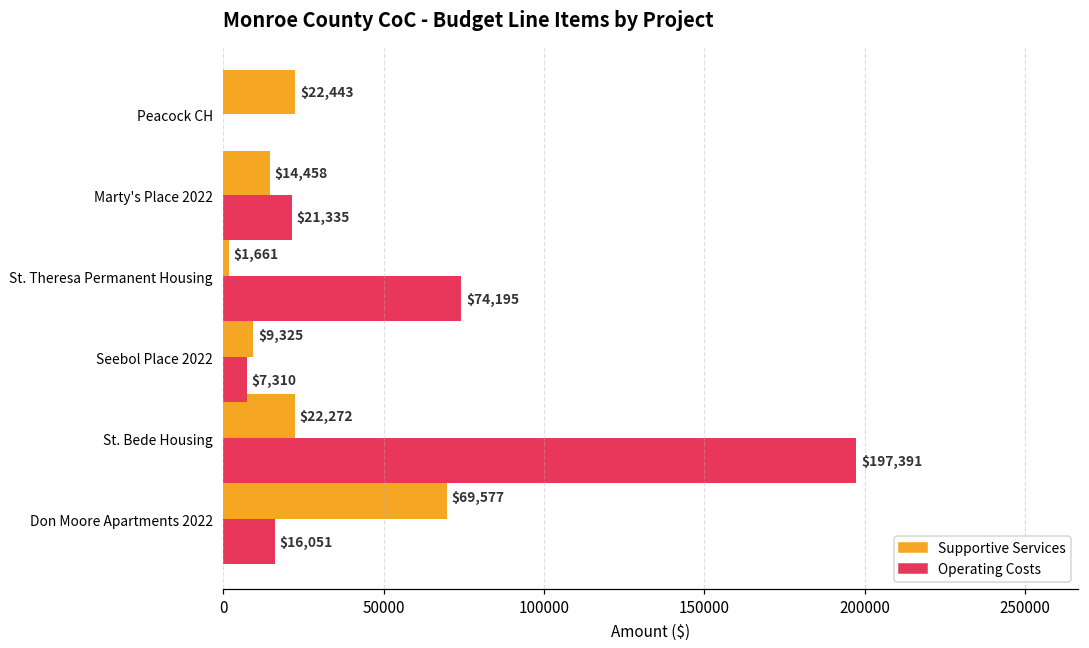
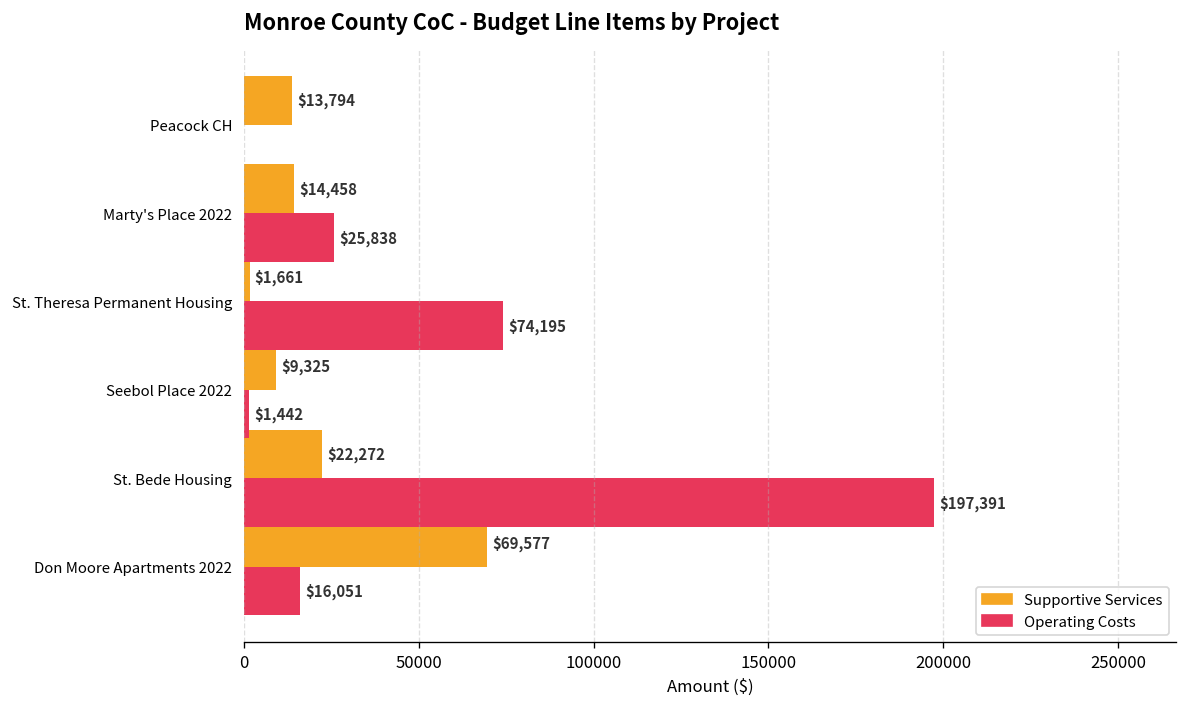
  {
    "Supportive Services": {
-     "Peacock CH": "$22,443",
+     "Peacock CH": "$13,794",
      "Marty's Place 2022": "$14,458",
      "St. Theresa Permanent Housing": "$1,661",
      "Seebol Place 2022": "$9,325",
      "St. Bede Housing": "$22,272",
      "Don Moore Apartments 2022": "$69,577"
    },
    "Operating Costs": {
-     "Marty's Place 2022": "$21,335",
+     "Marty's Place 2022": "$25,838",
      "St. Theresa Permanent Housing": "$74,195",
-     "Seebol Place 2022": "$7,310",
+     "Seebol Place 2022": "$1,442",
      "St. Bede Housing": "$197,391",
      "Don Moore Apartments 2022": "$16,051"
    }
  }
